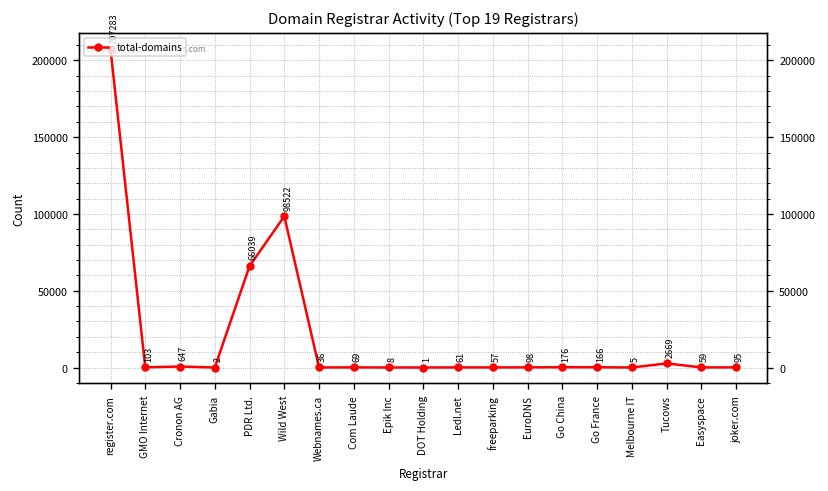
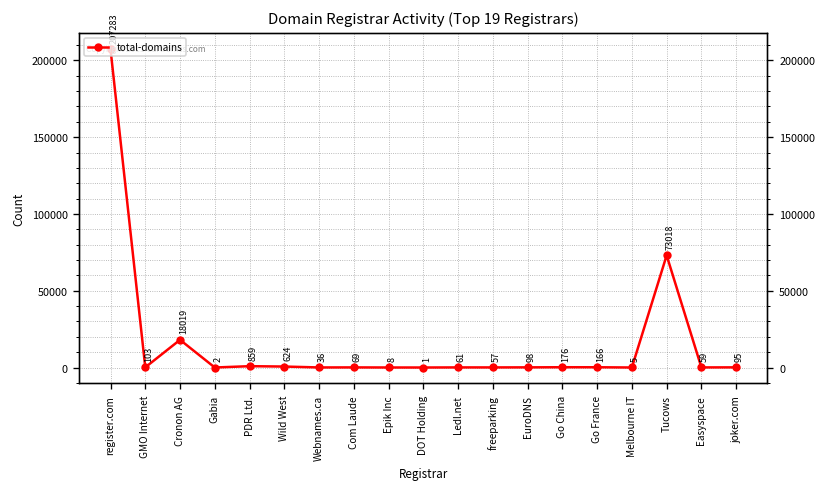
  {
    "GMO Internet": 103,
-   "Cronon AG": 647,
+   "Cronon AG": 18019,
    "Gabia": 2,
-   "PDR Ltd.": 66039,
-   "Wild West": 98522,
+   "PDR Ltd.": 859,
+   "Wild West": 624,
    "Webnames.ca": 36,
    "Com Laude": 69,
    "Epik Inc": 8,
    "DOT Holding": 1,
    "Ledl.net": 61,
    "freeparking": 57,
    "EuroDNS": 98,
    "Go China": 176,
    "Go France": 166,
    "Melbourne IT": 5,
-   "Tucows": 2669,
+   "Tucows": 73018,
    "Easyspace": 59,
    "joker.com": 95
  }
